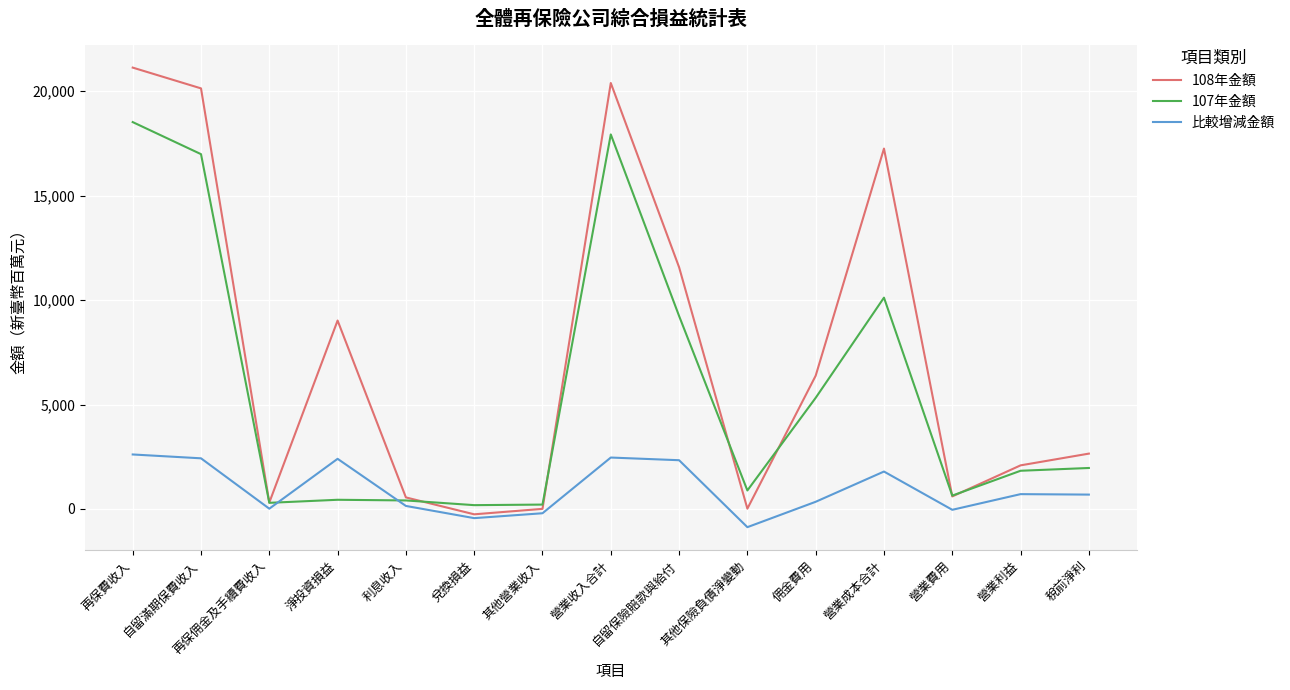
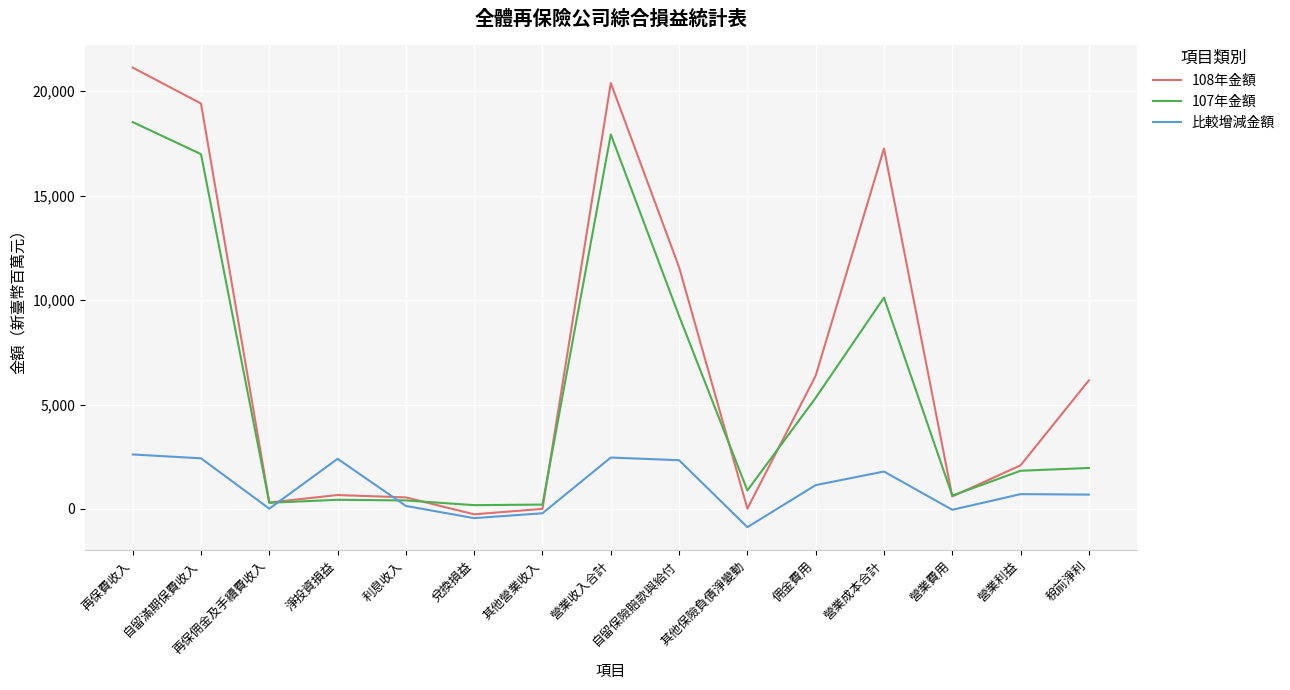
  {
    "108年金額": {
      "再保費收入": "21,100",
-     "自留滿期保費收入": "20,100",
-     "淨投資損益": "9,000",
+     "自留滿期保費收入": "19,400",
+     "淨投資損益": "700",
      "利息收入": "600",
      "兌換損益": "-300",
      "其他營業收入": "0",
      "營業收入合計": "20,400",
      "自留保險賠款與給付": "11,600",
      "其他保險負債淨變動": "0",
      "佣金費用": "6,400",
      "營業成本合計": "17,300",
      "營業利益": "2,100",
-     "稅前淨利": "2,700"
+     "稅前淨利": "6,200"
    },
    "107年金額": {
      "再保費收入": "18,500",
      "自留滿期保費收入": "17,000",
      "淨投資損益": "400",
      "利息收入": "400",
      "兌換損益": "200",
      "其他營業收入": "200",
      "營業收入合計": "17,900",
      "自留保險賠款與給付": "9,200",
      "其他保險負債淨變動": "900",
      "佣金費用": "5,300",
      "營業成本合計": "10,100",
      "營業利益": "1,800",
      "稅前淨利": "2,000"
    },
    "比較增減金額": {
      "再保費收入": "2,600",
      "自留滿期保費收入": "2,400",
      "再保佣金及手續費收入": "0",
      "淨投資損益": "2,400",
      "利息收入": "100",
      "兌換損益": "-400",
      "其他營業收入": "-200",
      "營業收入合計": "2,500",
      "自留保險賠款與給付": "2,300",
      "其他保險負債淨變動": "-900",
-     "佣金費用": "300",
+     "佣金費用": "1,100",
      "營業成本合計": "1,800",
      "營業費用": "0",
      "營業利益": "700",
      "稅前淨利": "700"
    }
  }
